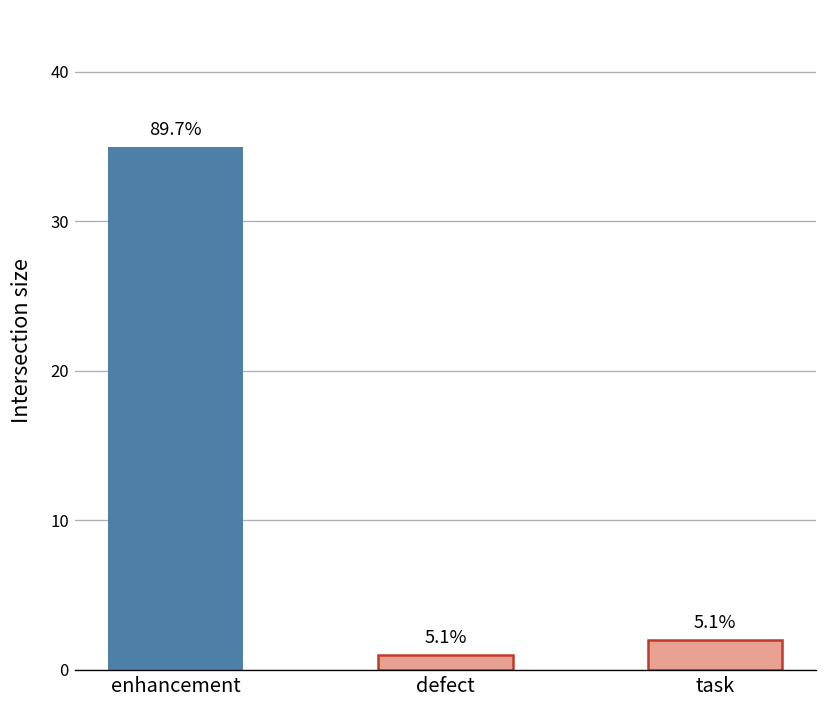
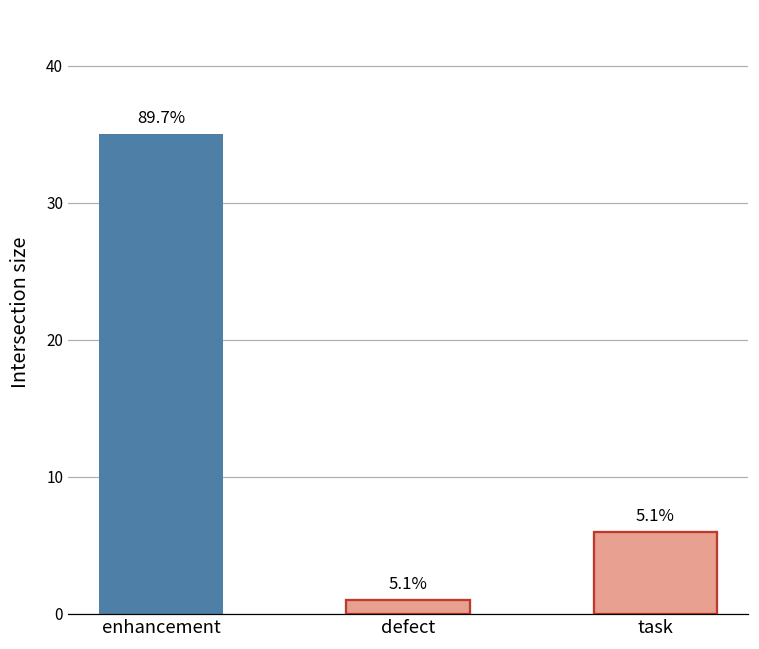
  {
-   "task": 2
+   "task": 6
  }
